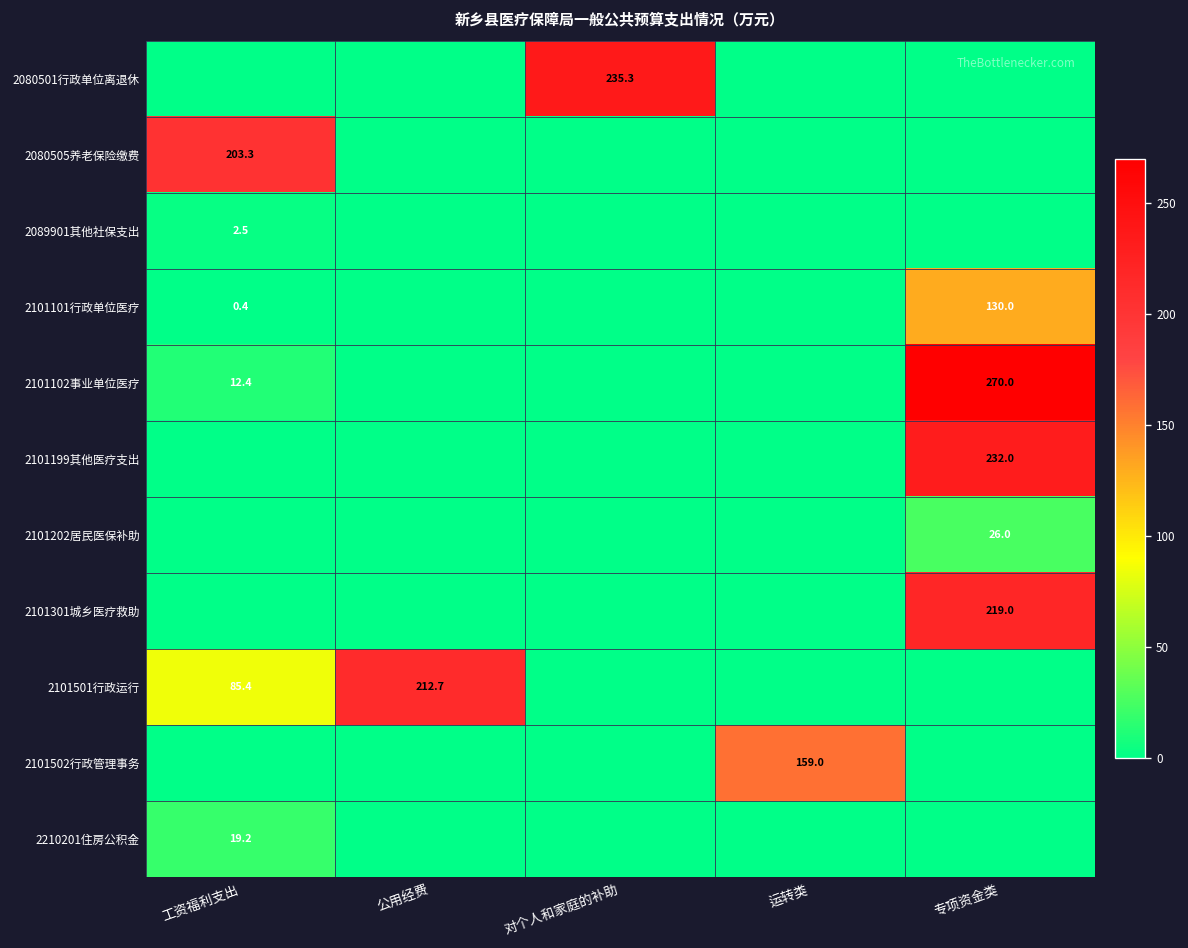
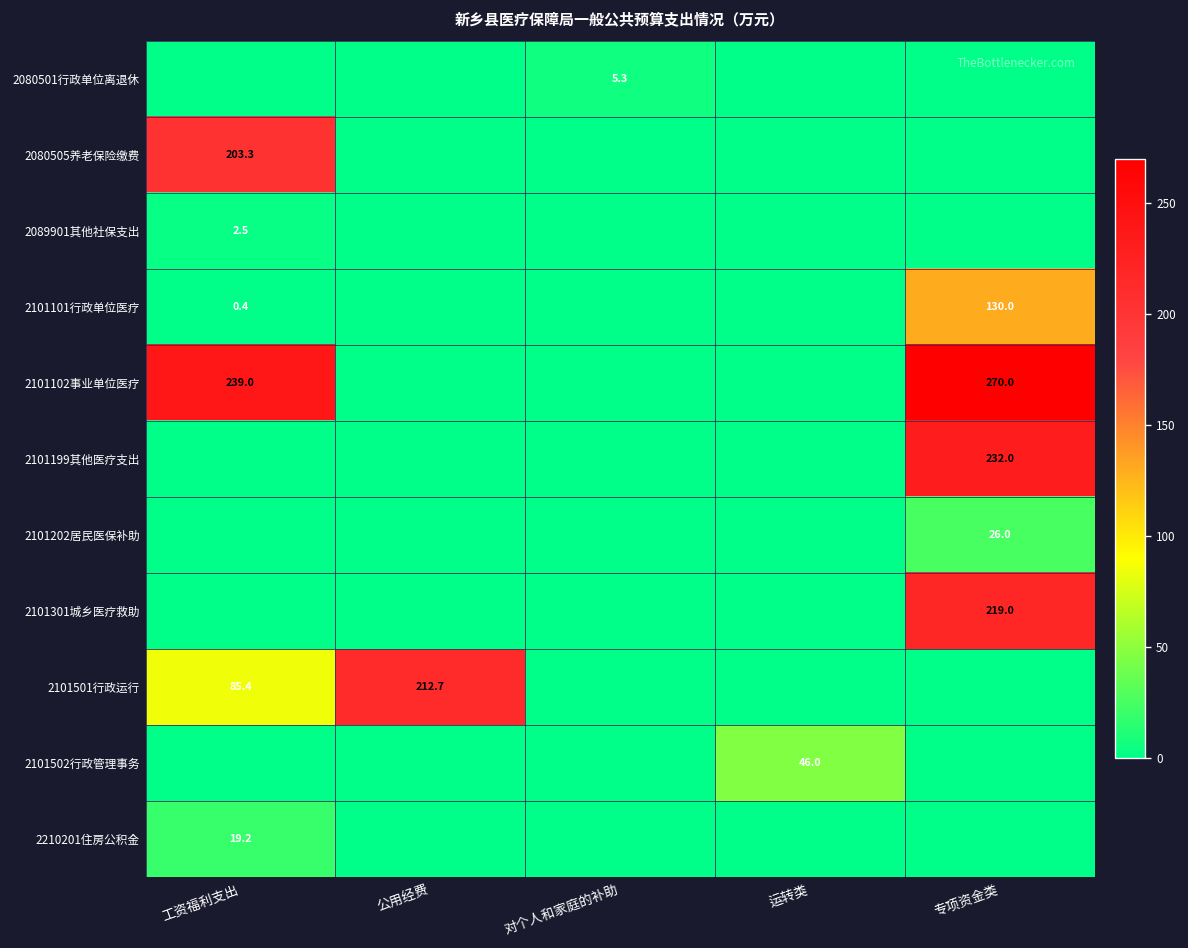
  {
    "2080501行政单位离退休": {
-     "对个人和家庭的补助": 235.3
+     "对个人和家庭的补助": 5.3
    },
    "2080505养老保险缴费": {
      "工资福利支出": 203.3
    },
    "2089901其他社保支出": {
      "工资福利支出": 2.5
    },
    "2101101行政单位医疗": {
      "工资福利支出": 0.4,
      "专项资金类": 130.0
    },
    "2101102事业单位医疗": {
-     "工资福利支出": 12.4,
+     "工资福利支出": 239.0,
      "专项资金类": 270.0
    },
    "2101199其他医疗支出": {
      "专项资金类": 232.0
    },
    "2101202居民医保补助": {
      "专项资金类": 26.0
    },
    "2101301城乡医疗救助": {
      "专项资金类": 219.0
    },
    "2101501行政运行": {
      "工资福利支出": 85.4,
      "公用经费": 212.7
    },
    "2101502行政管理事务": {
-     "运转类": 159.0
+     "运转类": 46.0
    },
    "2210201住房公积金": {
      "工资福利支出": 19.2
    }
  }
